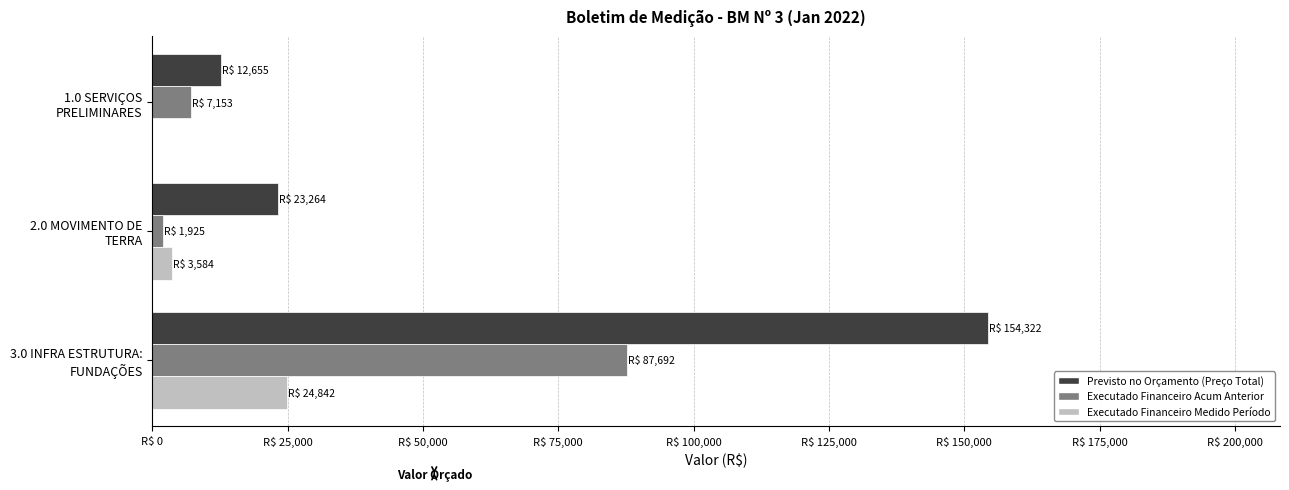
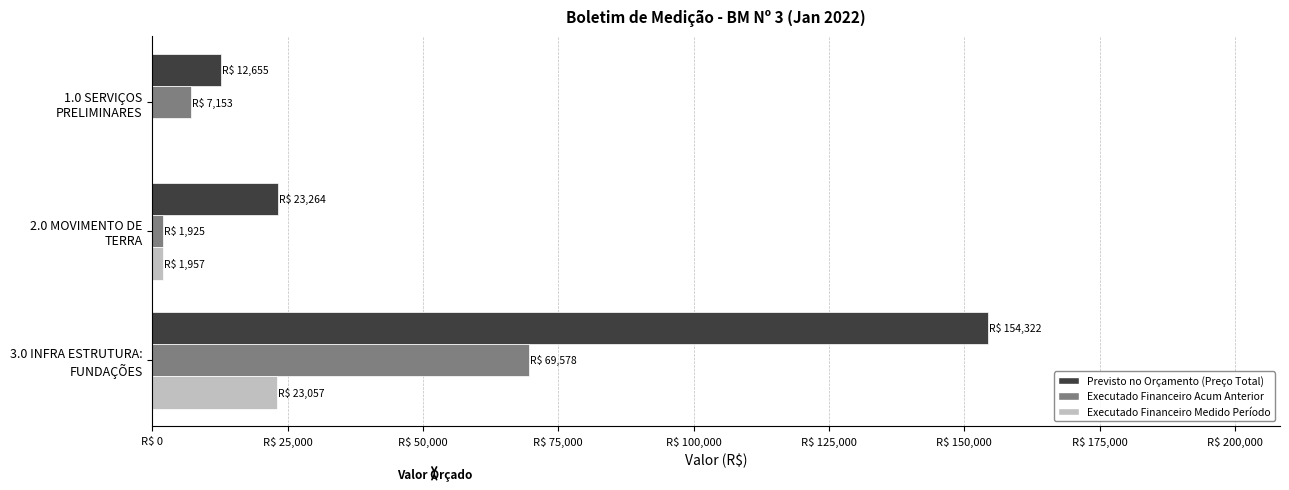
  {
    "Previsto no Orçamento (Preço Total)": {
      "1.0 SERVIÇOS PRELIMINARES": "12,655",
      "2.0 MOVIMENTO DE TERRA": "23,264",
      "3.0 INFRA ESTRUTURA: FUNDAÇÕES": "154,322"
    },
    "Executado Financeiro Acum Anterior": {
      "1.0 SERVIÇOS PRELIMINARES": "7,153",
      "2.0 MOVIMENTO DE TERRA": "1,925",
-     "3.0 INFRA ESTRUTURA: FUNDAÇÕES": "87,692"
+     "3.0 INFRA ESTRUTURA: FUNDAÇÕES": "69,578"
    },
    "Executado Financeiro Medido Período": {
-     "2.0 MOVIMENTO DE TERRA": "3,584",
-     "3.0 INFRA ESTRUTURA: FUNDAÇÕES": "24,842"
+     "2.0 MOVIMENTO DE TERRA": "1,957",
+     "3.0 INFRA ESTRUTURA: FUNDAÇÕES": "23,057"
    }
  }
